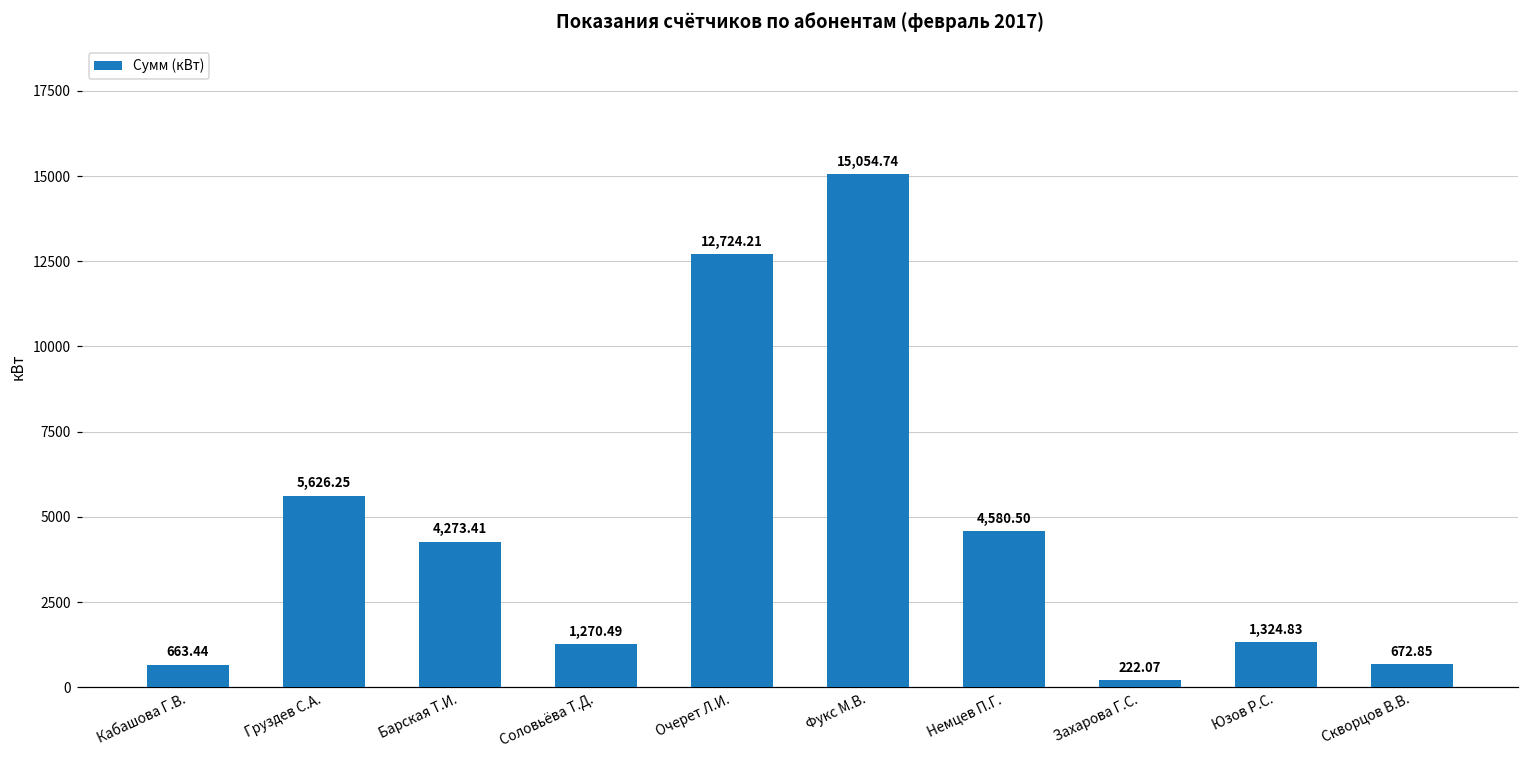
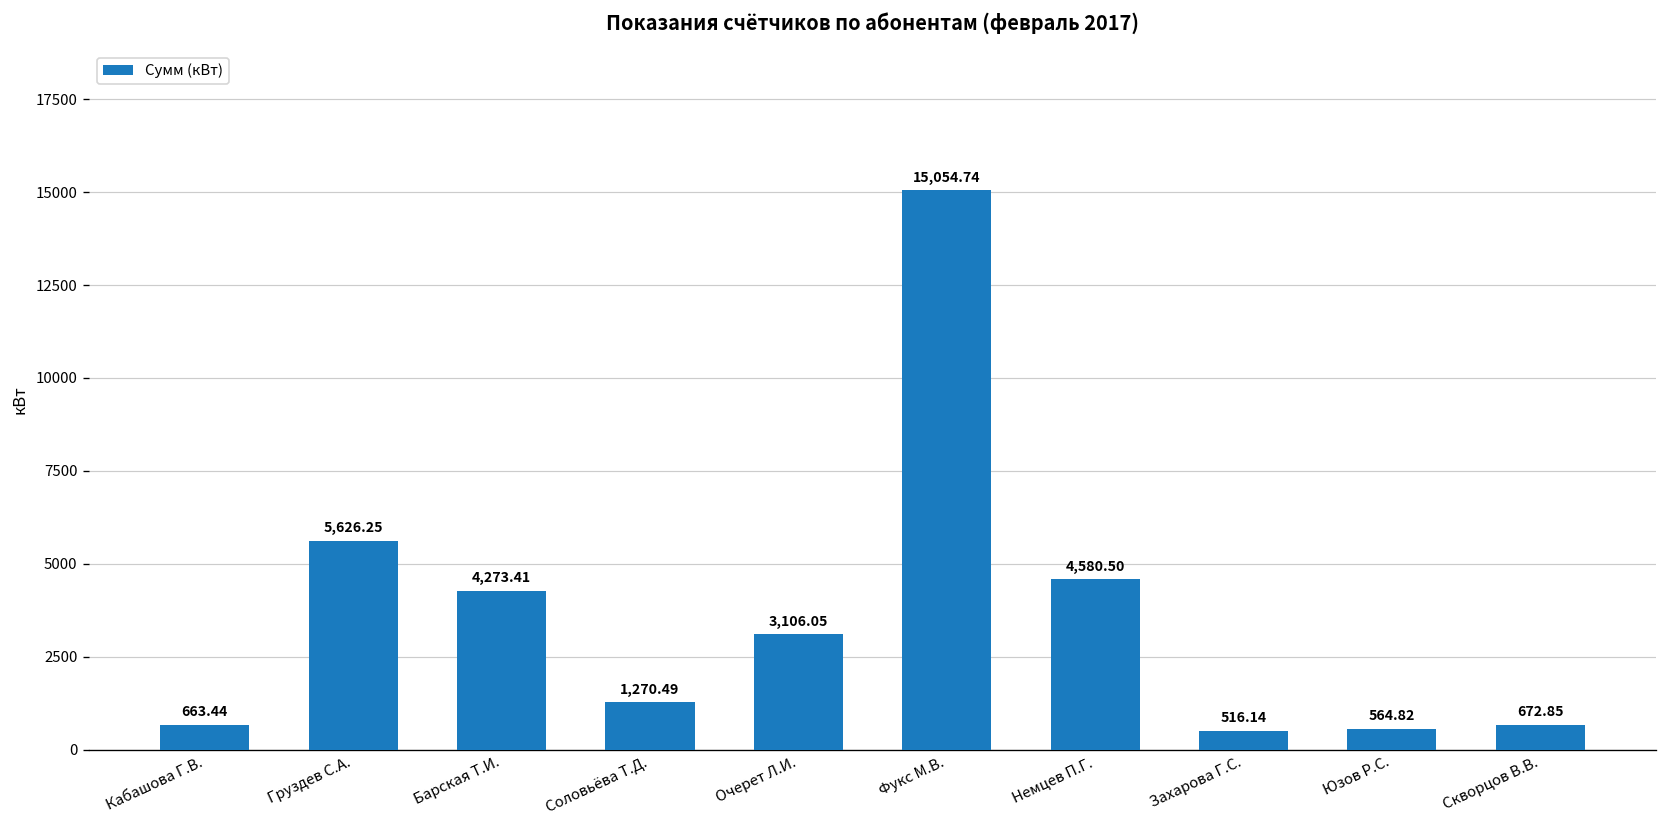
  {
    "Кабашова Г.В.": "663.44",
    "Груздев С.А.": "5,626.25",
    "Барская Т.И.": "4,273.41",
    "Соловьёва Т.Д.": "1,270.49",
-   "Очерет Л.И.": "12,724.21",
+   "Очерет Л.И.": "3,106.05",
    "Фукс М.В.": "15,054.74",
    "Немцев П.Г.": "4,580.50",
-   "Захарова Г.С.": "222.07",
-   "Юзов Р.С.": "1,324.83",
+   "Захарова Г.С.": "516.14",
+   "Юзов Р.С.": "564.82",
    "Скворцов В.В.": "672.85"
  }
